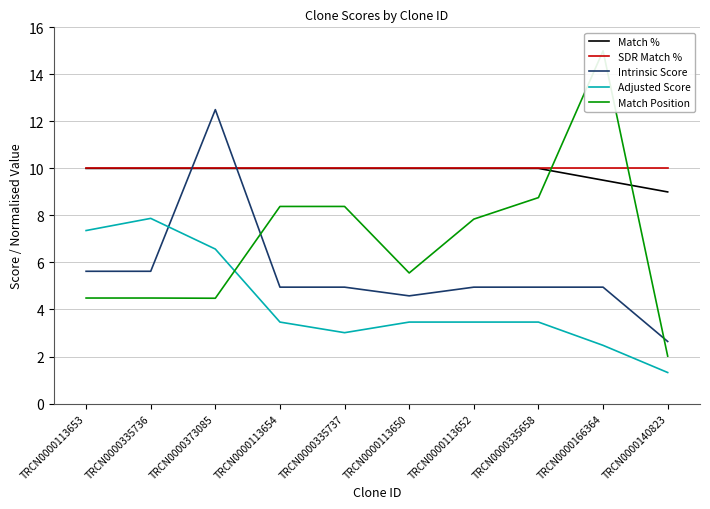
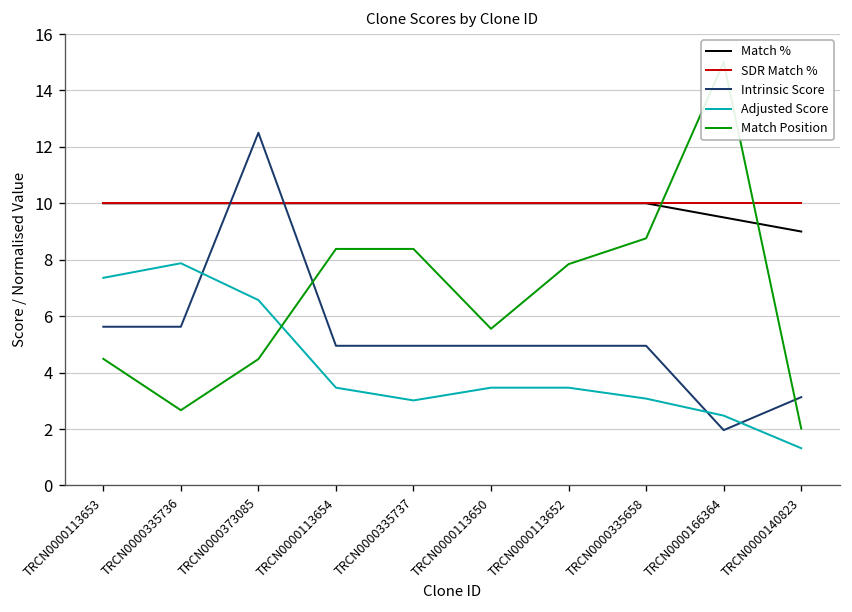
  {
    "Match %": {
      "TRCN0000166364": 9.5,
      "TRCN0000140823": 9.0
    },
    "SDR Match %": {
      "TRCN0000166364": 10.0,
      "TRCN0000140823": 10.0
    },
    "Intrinsic Score": {
      "TRCN0000113653": 5.6,
      "TRCN0000335736": 5.6,
      "TRCN0000373085": 12.5,
      "TRCN0000113654": 5.0,
      "TRCN0000335737": 5.0,
-     "TRCN0000113650": 4.6,
+     "TRCN0000113650": 5.0,
      "TRCN0000113652": 5.0,
      "TRCN0000335658": 5.0,
-     "TRCN0000166364": 5.0,
-     "TRCN0000140823": 2.6
+     "TRCN0000166364": 2.0,
+     "TRCN0000140823": 3.1
    },
    "Adjusted Score": {
      "TRCN0000113653": 7.4,
      "TRCN0000335736": 7.9,
      "TRCN0000373085": 6.6,
      "TRCN0000113654": 3.5,
      "TRCN0000335737": 3.0,
      "TRCN0000113650": 3.5,
      "TRCN0000113652": 3.5,
-     "TRCN0000335658": 3.5,
+     "TRCN0000335658": 3.1,
      "TRCN0000166364": 2.5,
      "TRCN0000140823": 1.3
    },
    "Match Position": {
      "TRCN0000113653": 4.5,
-     "TRCN0000335736": 4.5,
+     "TRCN0000335736": 2.7,
      "TRCN0000373085": 4.5,
      "TRCN0000113654": 8.4,
      "TRCN0000335737": 8.4,
      "TRCN0000113650": 5.6,
      "TRCN0000113652": 7.8,
      "TRCN0000335658": 8.8,
      "TRCN0000140823": 2.0
    }
  }
